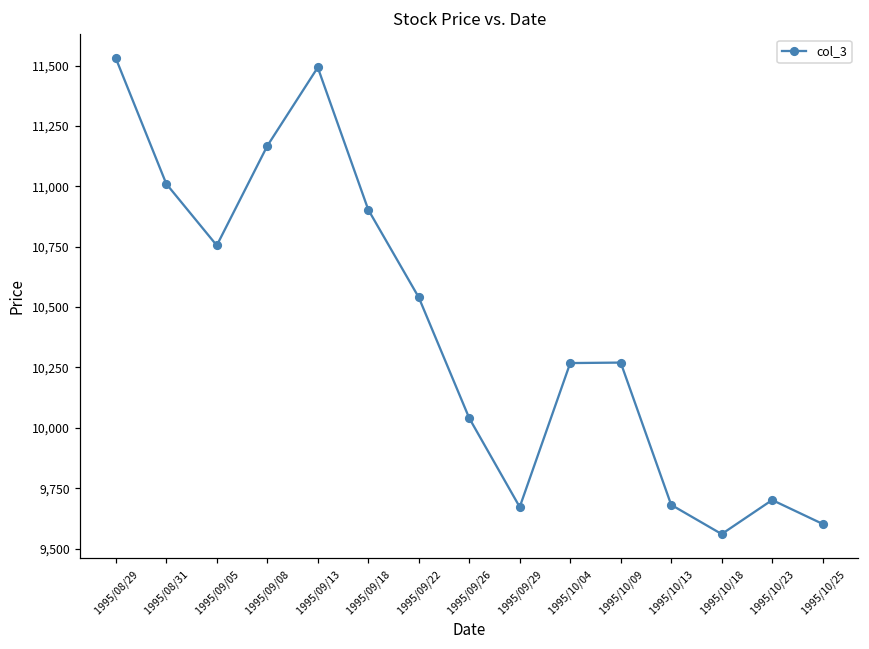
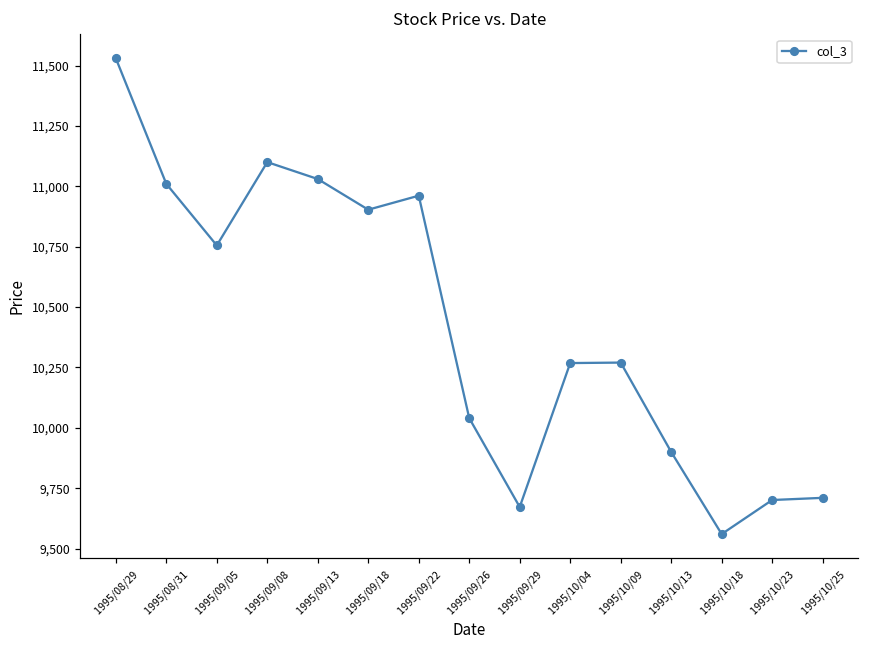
  {
    "1995/08/29": "11,530",
    "1995/08/31": "11,010",
    "1995/09/05": "10,760",
-   "1995/09/08": "11,170",
-   "1995/09/13": "11,490",
+   "1995/09/08": "11,100",
+   "1995/09/13": "11,030",
    "1995/09/18": "10,900",
-   "1995/09/22": "10,540",
+   "1995/09/22": "10,960",
    "1995/09/26": "10,040",
    "1995/09/29": "9,670",
    "1995/10/04": "10,270",
    "1995/10/09": "10,270",
-   "1995/10/13": "9,680",
+   "1995/10/13": "9,900",
    "1995/10/18": "9,560",
    "1995/10/23": "9,700",
-   "1995/10/25": "9,600"
+   "1995/10/25": "9,710"
  }
